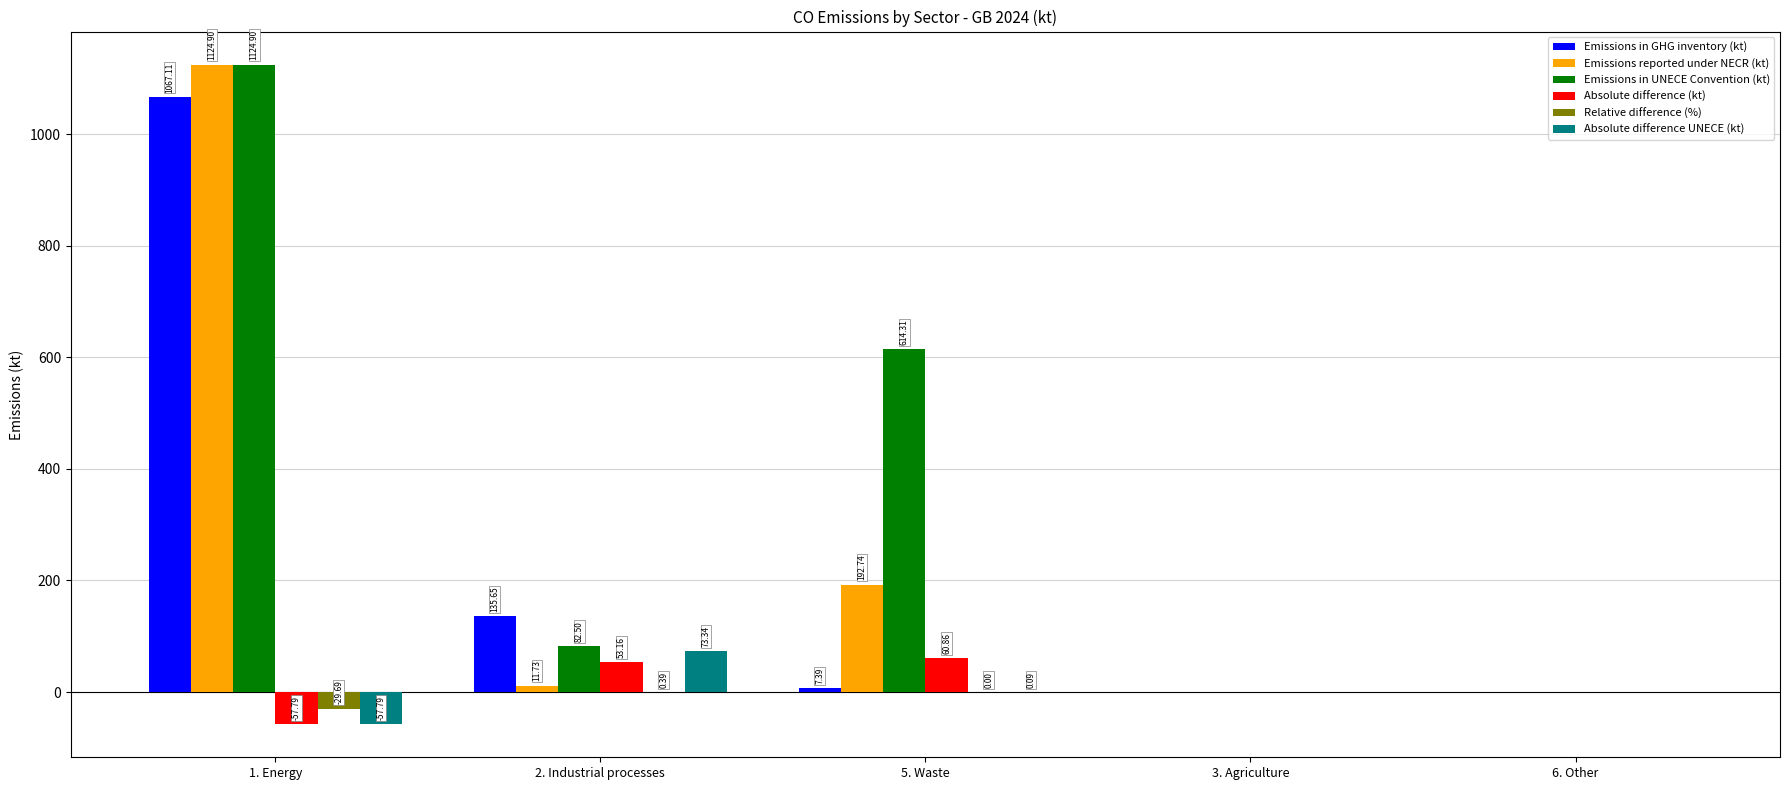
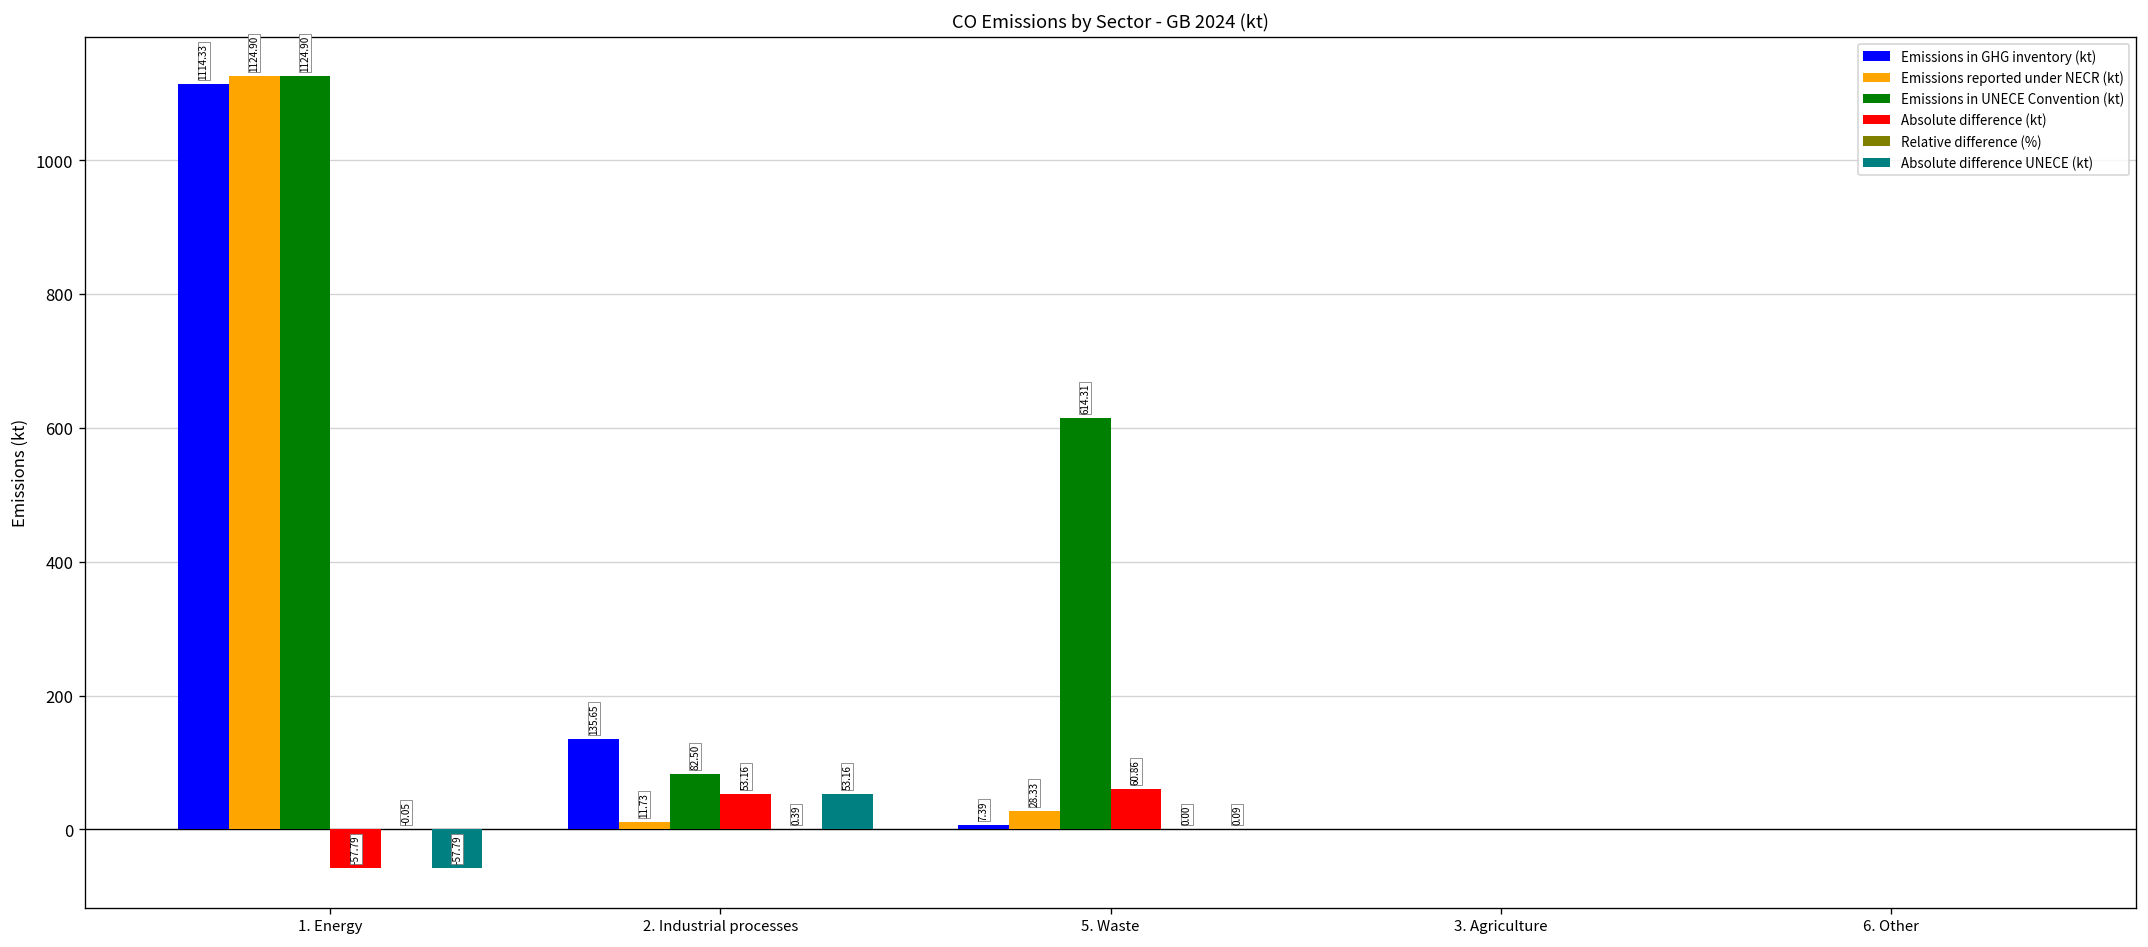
  {
    "Emissions in GHG inventory (kt)": {
-     "1. Energy": 1067.11
+     "1. Energy": 1114.33
    },
    "Emissions reported under NECR (kt)": {
-     "5. Waste": 192.74
+     "5. Waste": 28.33
    },
    "Emissions in UNECE Convention (kt)": {
      "3. Agriculture": 0,
      "6. Other": 0
    },
    "Absolute difference (kt)": {
      "3. Agriculture": 0,
      "6. Other": 0
    },
    "Relative difference (%)": {
-     "1. Energy": -29.69
+     "1. Energy": -0.05
    },
    "Absolute difference UNECE (kt)": {
-     "2. Industrial processes": 73.34
+     "2. Industrial processes": 53.16
    }
  }
